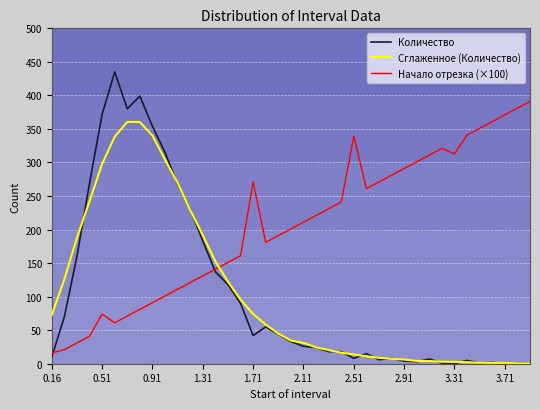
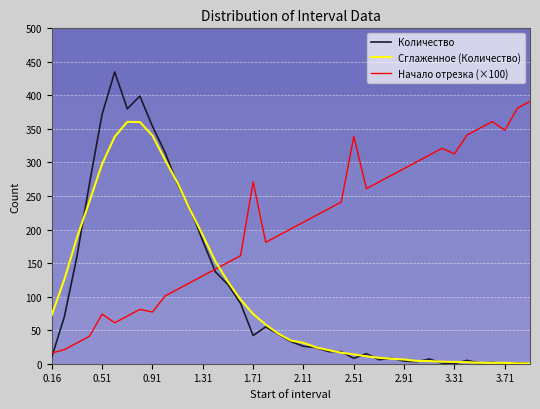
  {
    "Количество": {
      "0.16": 10,
      "0.51": 370,
      "0.91": 350,
      "1.31": 180,
      "1.71": 40,
      "2.11": 30,
      "2.51": 10
    },
    "Сглаженное (Количество)": {
      "0.16": 70,
      "0.91": 340,
      "1.31": 190,
      "1.71": 70,
      "2.11": 30,
      "2.51": 10
    },
    "Начало отрезка (×100)": {
      "0.16": 20,
      "0.51": 70,
-     "0.91": 90,
+     "0.91": 80,
      "1.31": 130,
      "1.71": 270,
      "2.11": 210,
      "2.51": 340,
      "2.91": 290,
      "3.31": 310,
-     "3.71": 370
+     "3.71": 350
    }
  }
